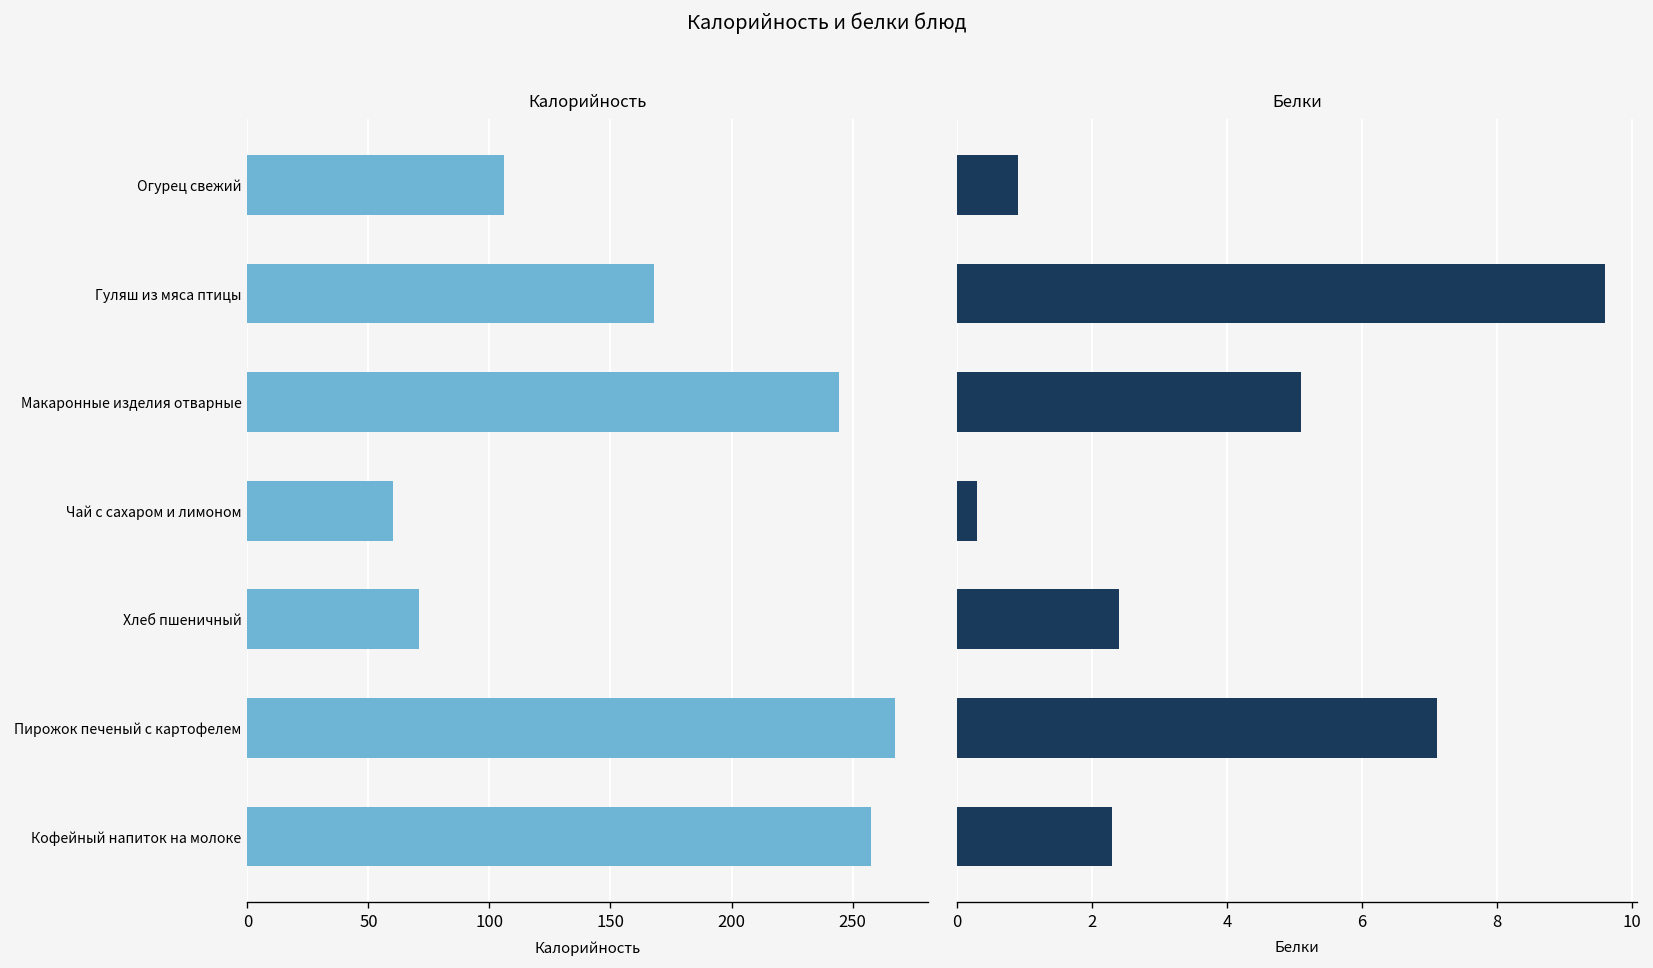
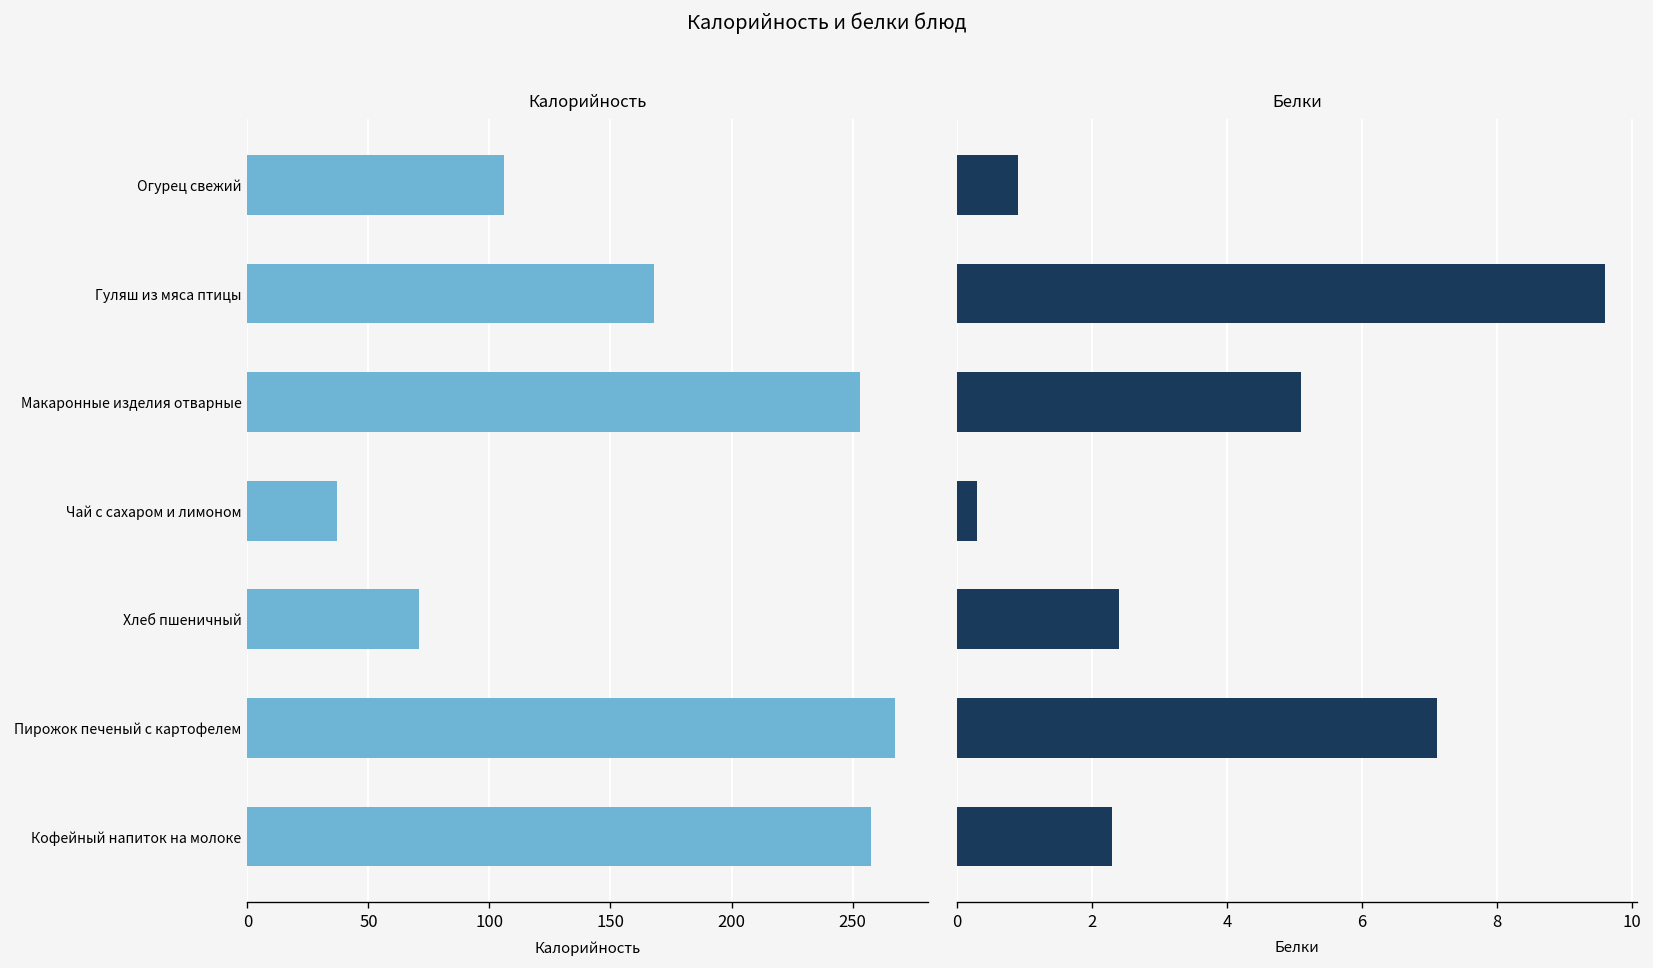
  {
    "Калорийность": {
      "Огурец свежий": 106,
      "Гуляш из мяса птицы": 168,
-     "Макаронные изделия отварные": 245,
-     "Чай с сахаром и лимоном": 60,
+     "Макаронные изделия отварные": 253,
+     "Чай с сахаром и лимоном": 37,
      "Хлеб пшеничный": 71,
      "Пирожок печеный с картофелем": 268,
      "Кофейный напиток на молоке": 258
    }
  }
